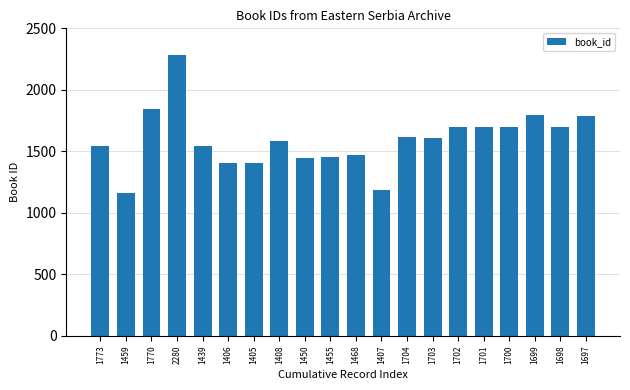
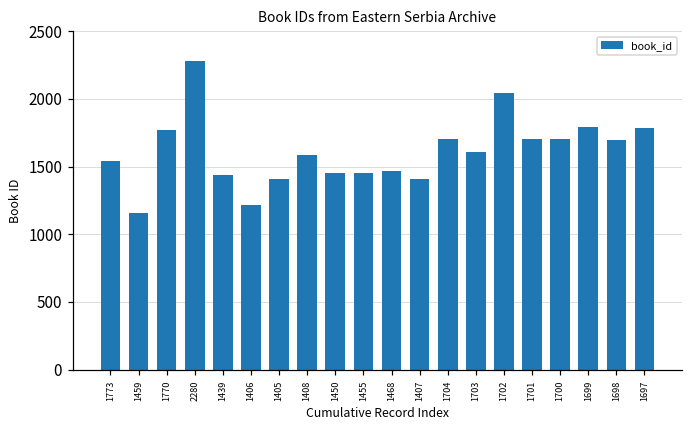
  {
    "1773": 1540,
    "1459": 1160,
-   "1770": 1840,
+   "1770": 1770,
    "2280": 2280,
-   "1439": 1540,
-   "1406": 1410,
+   "1439": 1440,
+   "1406": 1220,
    "1405": 1410,
    "1408": 1590,
    "1450": 1450,
    "1455": 1460,
    "1468": 1470,
-   "1407": 1190,
-   "1704": 1610,
+   "1407": 1410,
+   "1704": 1700,
    "1703": 1610,
-   "1702": 1700,
+   "1702": 2040,
    "1701": 1700,
    "1700": 1700,
    "1699": 1790,
    "1698": 1700,
    "1697": 1790
  }
